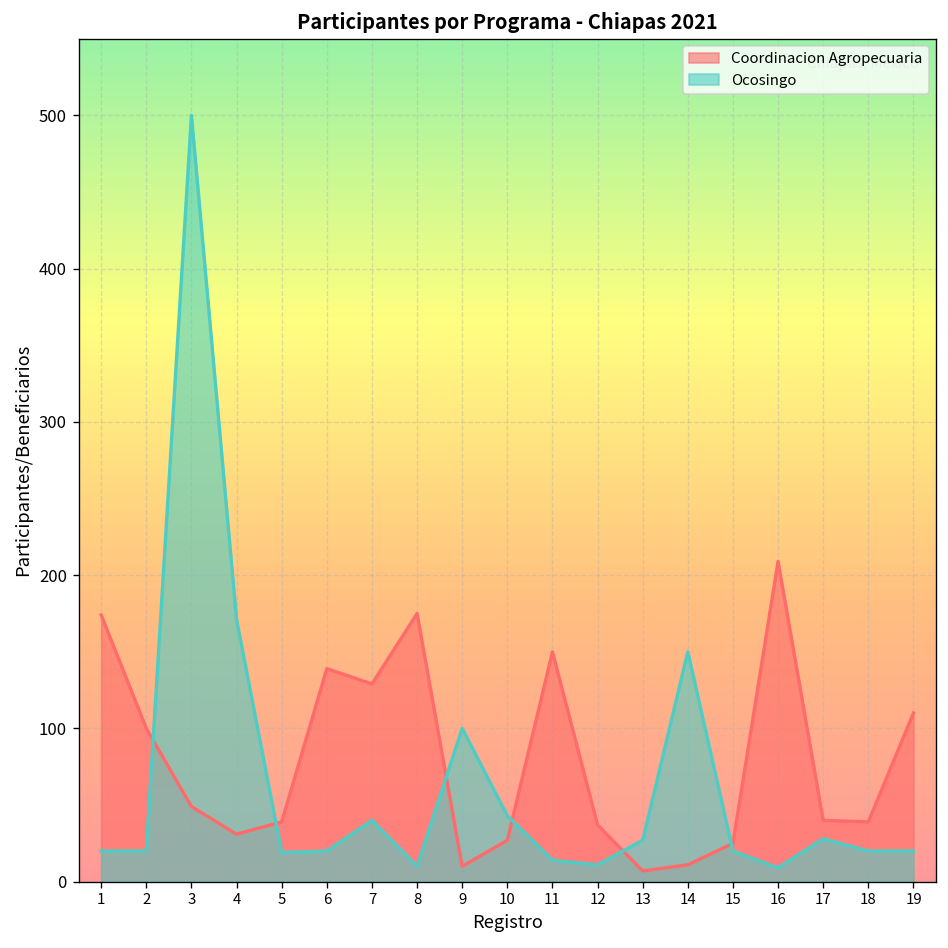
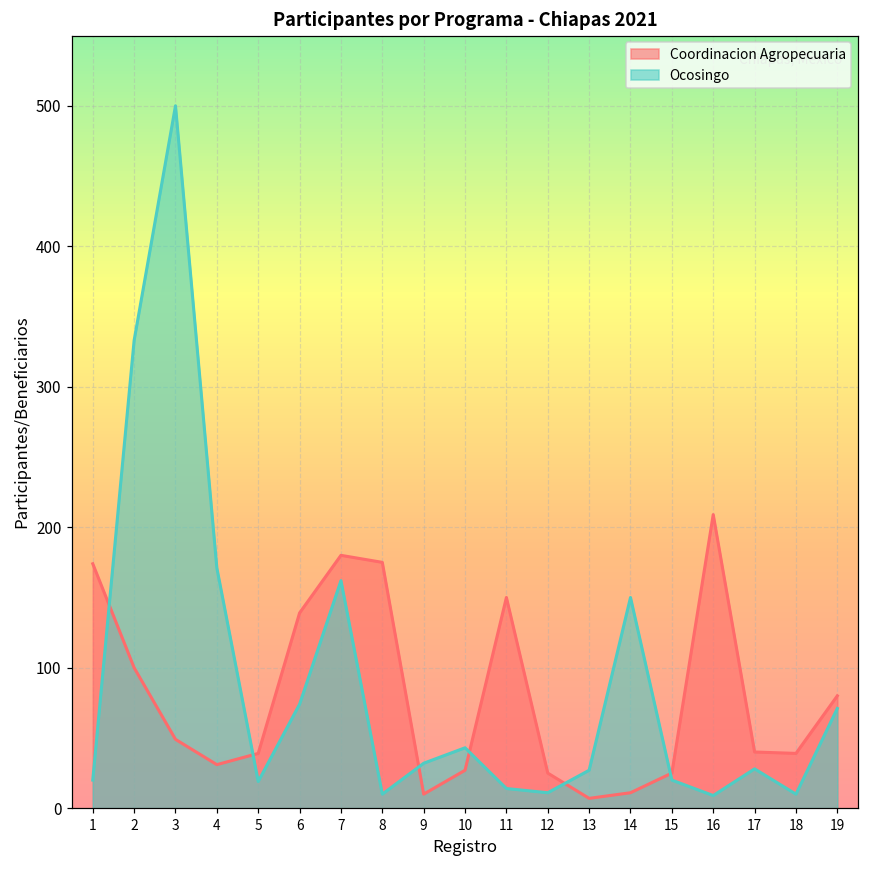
  {
    "Coordinacion Agropecuaria": {
      "1": 174,
      "2": 100,
      "3": 49,
      "4": 31,
      "5": 39,
      "6": 139,
-     "7": 129,
+     "7": 180,
      "8": 175,
      "9": 10,
      "10": 27,
      "11": 150,
-     "12": 37,
+     "12": 25,
      "13": 7,
      "14": 11,
      "15": 25,
      "16": 209,
      "17": 40,
      "18": 39,
-     "19": 110
+     "19": 80
    },
    "Ocosingo": {
      "1": 20,
-     "2": 20,
+     "2": 333,
      "3": 500,
      "4": 171,
      "5": 19,
-     "6": 20,
-     "7": 40,
+     "6": 74,
+     "7": 162,
      "8": 10,
-     "9": 100,
+     "9": 32,
      "10": 43,
      "11": 14,
      "12": 11,
      "13": 27,
      "14": 150,
      "15": 20,
      "16": 9,
      "17": 28,
-     "18": 20,
-     "19": 20
+     "18": 10,
+     "19": 71
    }
  }
